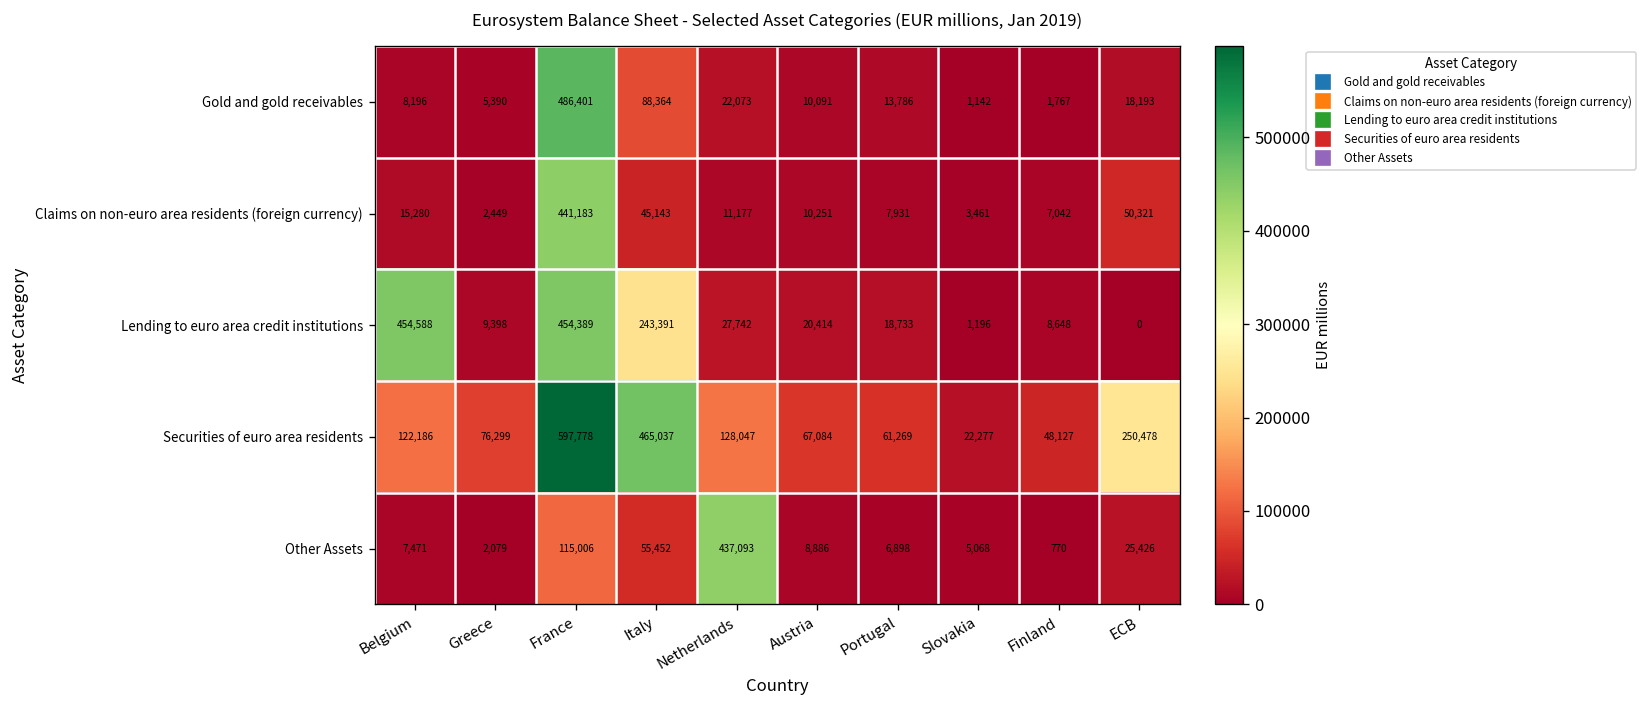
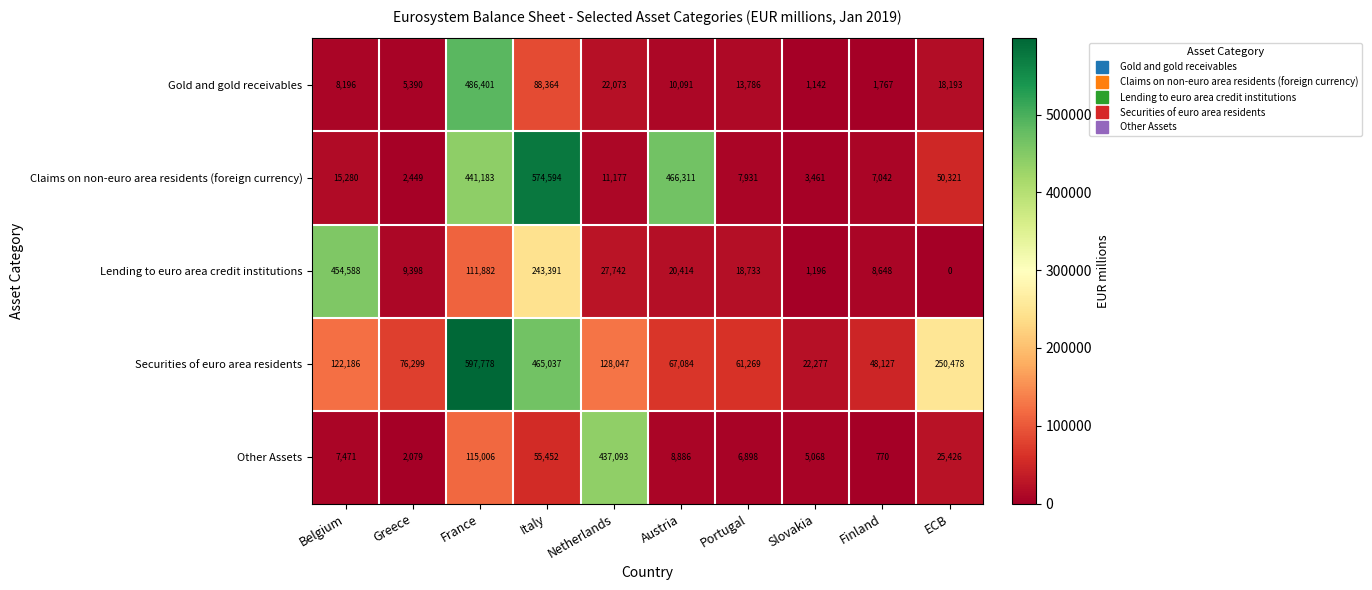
  {
    "Gold and gold receivables": {
      "Belgium": "8,196",
      "Greece": "5,390",
      "France": "486,401",
      "Italy": "88,364",
      "Netherlands": "22,073",
      "Austria": "10,091",
      "Portugal": "13,786",
      "Slovakia": "1,142",
      "Finland": "1,767",
      "ECB": "18,193"
    },
    "Claims on non-euro area residents (foreign currency)": {
      "Belgium": "15,280",
      "Greece": "2,449",
      "France": "441,183",
-     "Italy": "45,143",
+     "Italy": "574,594",
      "Netherlands": "11,177",
-     "Austria": "10,251",
+     "Austria": "466,311",
      "Portugal": "7,931",
      "Slovakia": "3,461",
      "Finland": "7,042",
      "ECB": "50,321"
    },
    "Lending to euro area credit institutions": {
      "Belgium": "454,588",
      "Greece": "9,398",
-     "France": "454,389",
+     "France": "111,882",
      "Italy": "243,391",
      "Netherlands": "27,742",
      "Austria": "20,414",
      "Portugal": "18,733",
      "Slovakia": "1,196",
      "Finland": "8,648",
      "ECB": "0"
    },
    "Securities of euro area residents": {
      "Belgium": "122,186",
      "Greece": "76,299",
      "France": "597,778",
      "Italy": "465,037",
      "Netherlands": "128,047",
      "Austria": "67,084",
      "Portugal": "61,269",
      "Slovakia": "22,277",
      "Finland": "48,127",
      "ECB": "250,478"
    },
    "Other Assets": {
      "Belgium": "7,471",
      "Greece": "2,079",
      "France": "115,006",
      "Italy": "55,452",
      "Netherlands": "437,093",
      "Austria": "8,886",
      "Portugal": "6,898",
      "Slovakia": "5,068",
      "Finland": "770",
      "ECB": "25,426"
    }
  }
